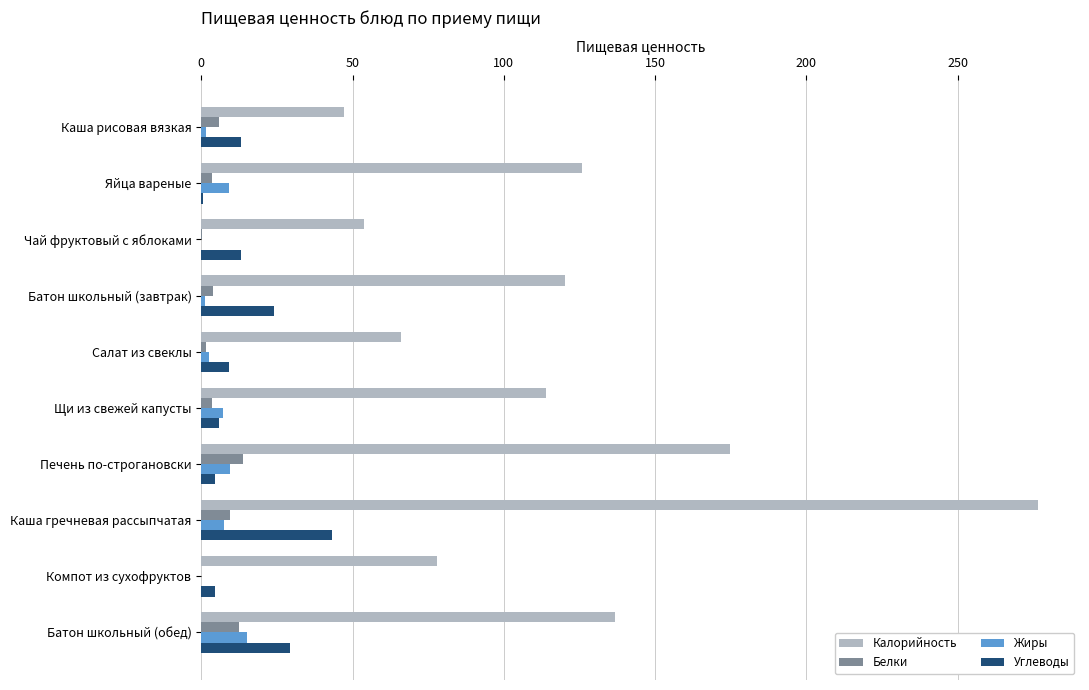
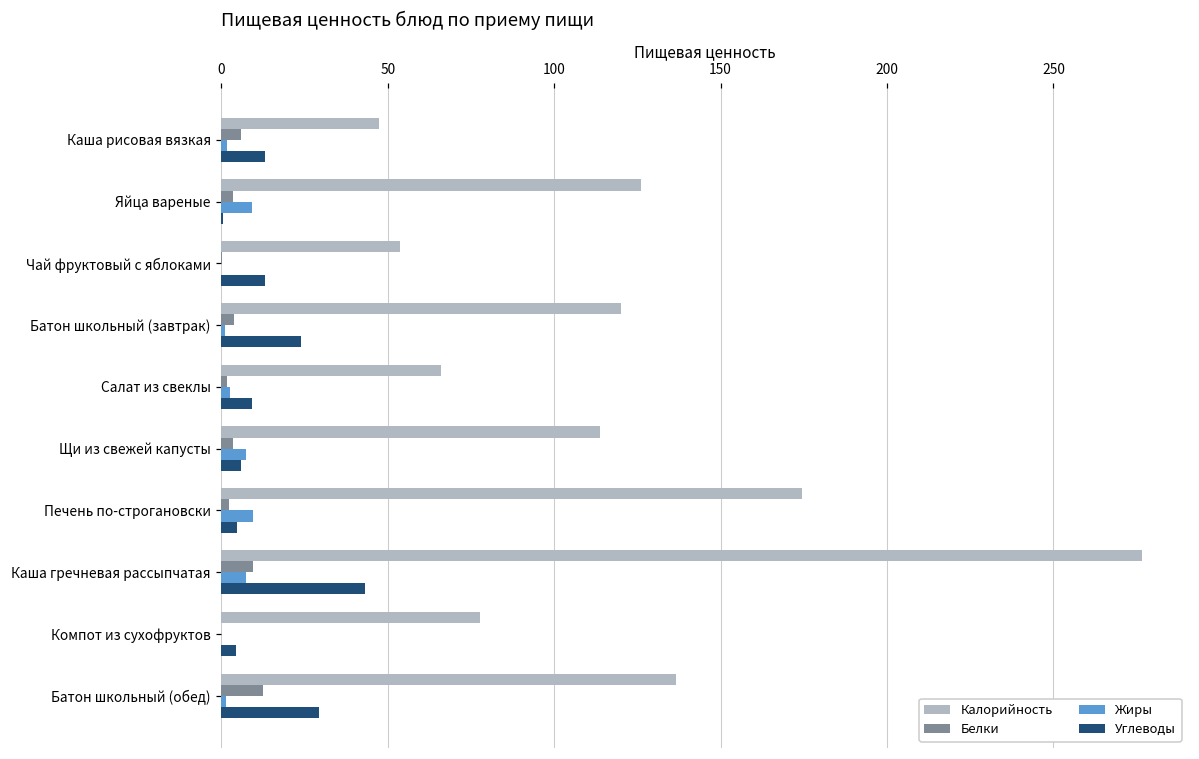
  {
    "Калорийность": {
      "Каша рисовая вязкая": 47,
      "Яйца вареные": 126,
      "Чай фруктовый с яблоками": 54,
      "Батон школьный (завтрак)": 120,
      "Салат из свеклы": 66,
      "Щи из свежей капусты": 114,
      "Печень по-строгановски": 175,
      "Каша гречневая рассыпчатая": 277,
      "Компот из сухофруктов": 78,
      "Батон школьный (обед)": 137
    },
    "Белки": {
      "Каша рисовая вязкая": 6,
      "Яйца вареные": 4,
      "Батон школьный (завтрак)": 4,
      "Салат из свеклы": 2,
      "Щи из свежей капусты": 3,
-     "Печень по-строгановски": 14,
+     "Печень по-строгановски": 2,
      "Каша гречневая рассыпчатая": 10,
      "Компот из сухофруктов": 0,
      "Батон школьный (обед)": 13
    },
    "Жиры": {
      "Каша рисовая вязкая": 2,
      "Яйца вареные": 9,
      "Чай фруктовый с яблоками": 0,
      "Батон школьный (завтрак)": 1,
      "Салат из свеклы": 3,
      "Щи из свежей капусты": 7,
      "Печень по-строгановски": 10,
      "Каша гречневая рассыпчатая": 7,
      "Компот из сухофруктов": 0,
-     "Батон школьный (обед)": 15
+     "Батон школьный (обед)": 1
    },
    "Углеводы": {
      "Каша рисовая вязкая": 13,
      "Чай фруктовый с яблоками": 13,
      "Батон школьный (завтрак)": 24,
      "Салат из свеклы": 9,
      "Щи из свежей капусты": 6,
      "Печень по-строгановски": 5,
      "Каша гречневая рассыпчатая": 43,
      "Компот из сухофруктов": 5,
      "Батон школьный (обед)": 29
    }
  }
